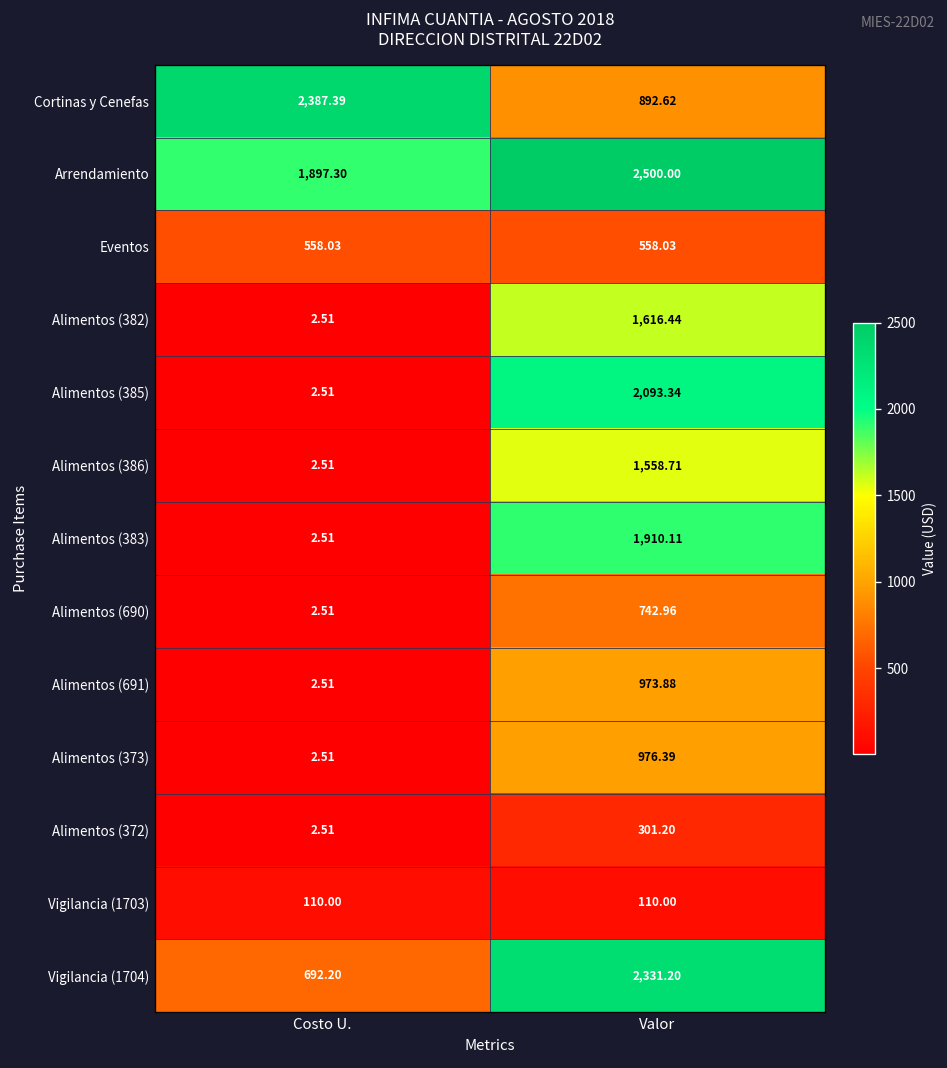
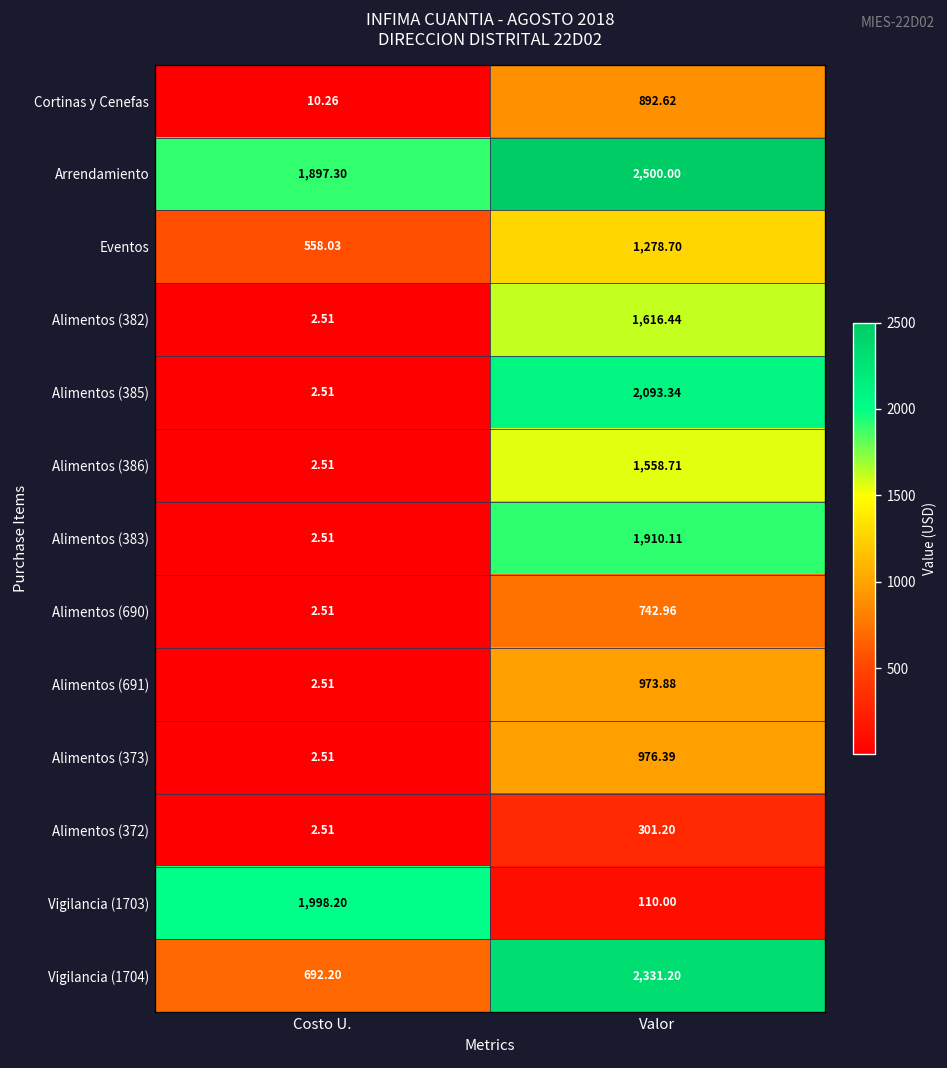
  {
    "Cortinas y Cenefas": {
-     "Costo U.": "2,387.39",
+     "Costo U.": "10.26",
      "Valor": "892.62"
    },
    "Arrendamiento": {
      "Costo U.": "1,897.30",
      "Valor": "2,500.00"
    },
    "Eventos": {
      "Costo U.": "558.03",
-     "Valor": "558.03"
+     "Valor": "1,278.70"
    },
    "Alimentos (382)": {
      "Costo U.": "2.51",
      "Valor": "1,616.44"
    },
    "Alimentos (385)": {
      "Costo U.": "2.51",
      "Valor": "2,093.34"
    },
    "Alimentos (386)": {
      "Costo U.": "2.51",
      "Valor": "1,558.71"
    },
    "Alimentos (383)": {
      "Costo U.": "2.51",
      "Valor": "1,910.11"
    },
    "Alimentos (690)": {
      "Costo U.": "2.51",
      "Valor": "742.96"
    },
    "Alimentos (691)": {
      "Costo U.": "2.51",
      "Valor": "973.88"
    },
    "Alimentos (373)": {
      "Costo U.": "2.51",
      "Valor": "976.39"
    },
    "Alimentos (372)": {
      "Costo U.": "2.51",
      "Valor": "301.20"
    },
    "Vigilancia (1703)": {
-     "Costo U.": "110.00",
+     "Costo U.": "1,998.20",
      "Valor": "110.00"
    },
    "Vigilancia (1704)": {
      "Costo U.": "692.20",
      "Valor": "2,331.20"
    }
  }
